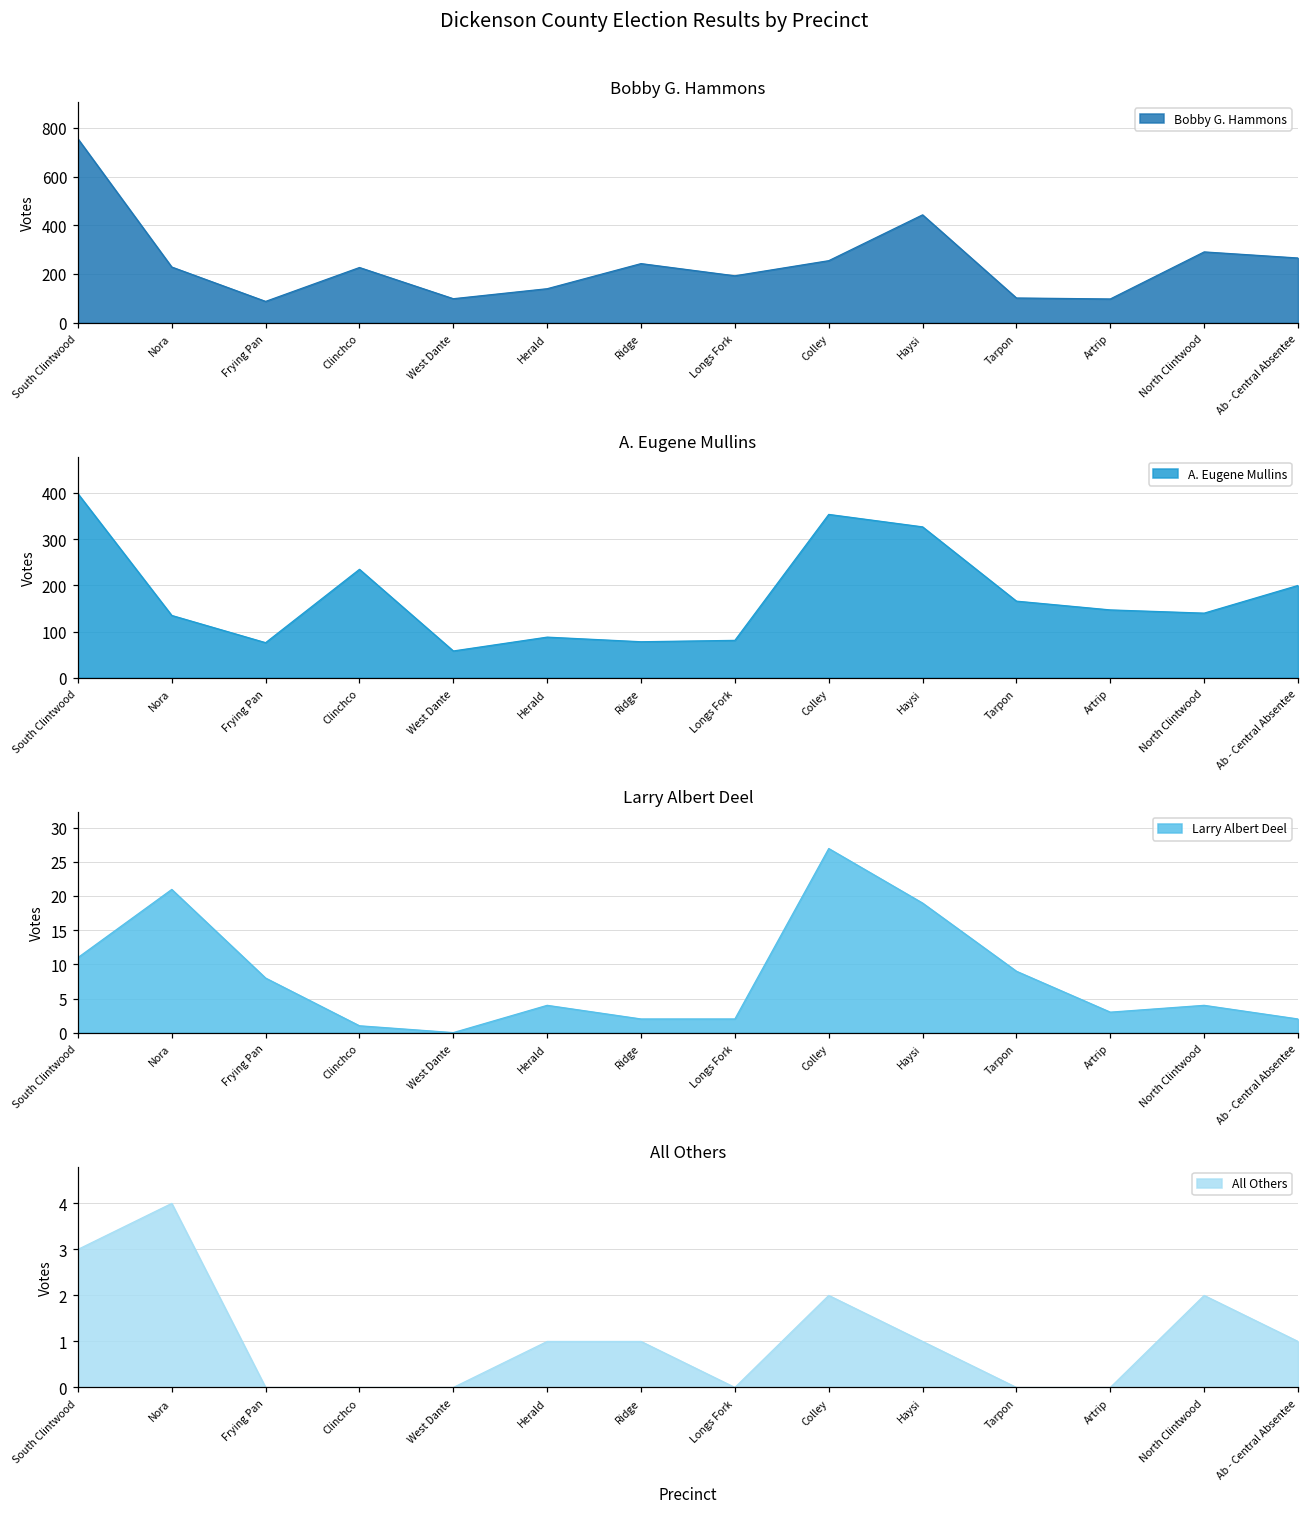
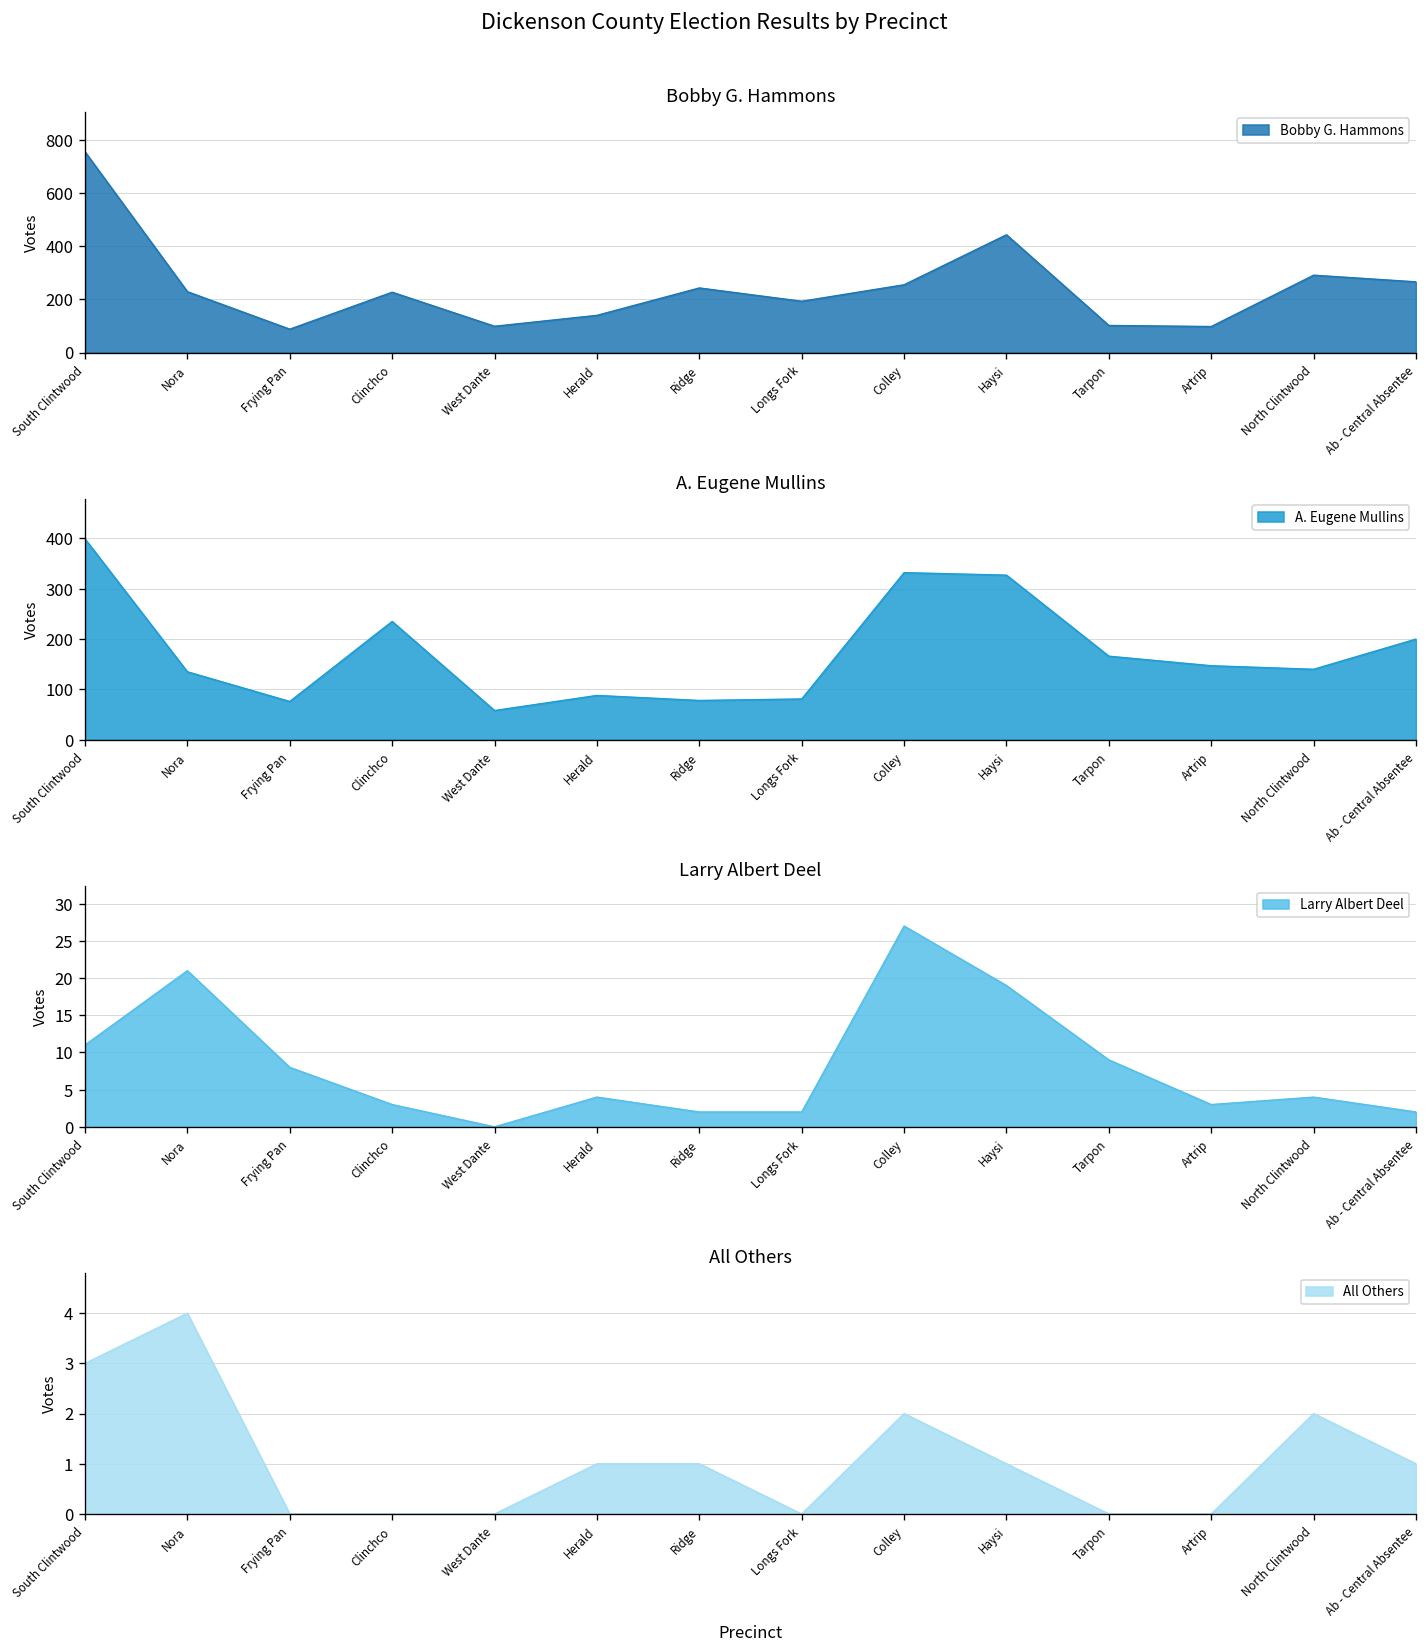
  {
    "Bobby G. Hammons": {
      "South Clintwood": 760,
      "Nora": 230,
      "Frying Pan": 90,
      "Clinchco": 230,
      "West Dante": 100,
      "Herald": 140,
      "Ridge": 240,
      "Longs Fork": 190,
      "Colley": 260,
      "Haysi": 440,
      "Tarpon": 100,
      "Artrip": 100,
      "North Clintwood": 290,
      "Ab - Central Absentee": 270
    },
    "A. Eugene Mullins": {
      "South Clintwood": 400,
      "Nora": 140,
      "Frying Pan": 80,
      "Clinchco": 240,
      "West Dante": 60,
      "Herald": 90,
      "Ridge": 80,
      "Longs Fork": 80,
-     "Colley": 350,
+     "Colley": 330,
      "Haysi": 330,
      "Tarpon": 170,
      "Artrip": 150,
      "North Clintwood": 140,
      "Ab - Central Absentee": 200
    },
    "Larry Albert Deel": {
      "South Clintwood": 11,
      "Nora": 21,
      "Frying Pan": 8,
-     "Clinchco": 1,
+     "Clinchco": 3,
      "West Dante": 0,
      "Herald": 4,
      "Ridge": 2,
      "Longs Fork": 2,
      "Colley": 27,
      "Haysi": 19,
      "Tarpon": 9,
      "Artrip": 3,
      "North Clintwood": 4,
      "Ab - Central Absentee": 2
    },
    "All Others": {
      "South Clintwood": 3.0,
      "Nora": 4.0,
      "Frying Pan": 0.0,
      "Clinchco": 0.0,
      "West Dante": 0.0,
      "Herald": 1.0,
      "Ridge": 1.0,
      "Longs Fork": 0.0,
      "Colley": 2.0,
      "Haysi": 1.0,
      "Tarpon": 0.0,
      "Artrip": 0.0,
      "North Clintwood": 2.0,
      "Ab - Central Absentee": 1.0
    }
  }
